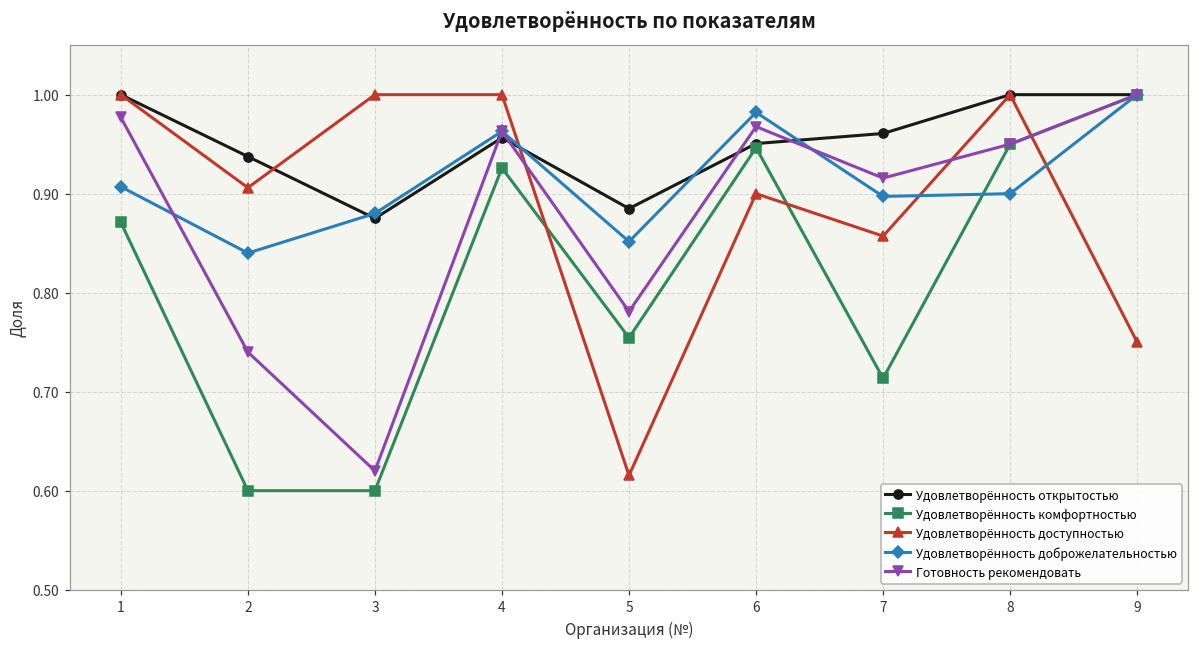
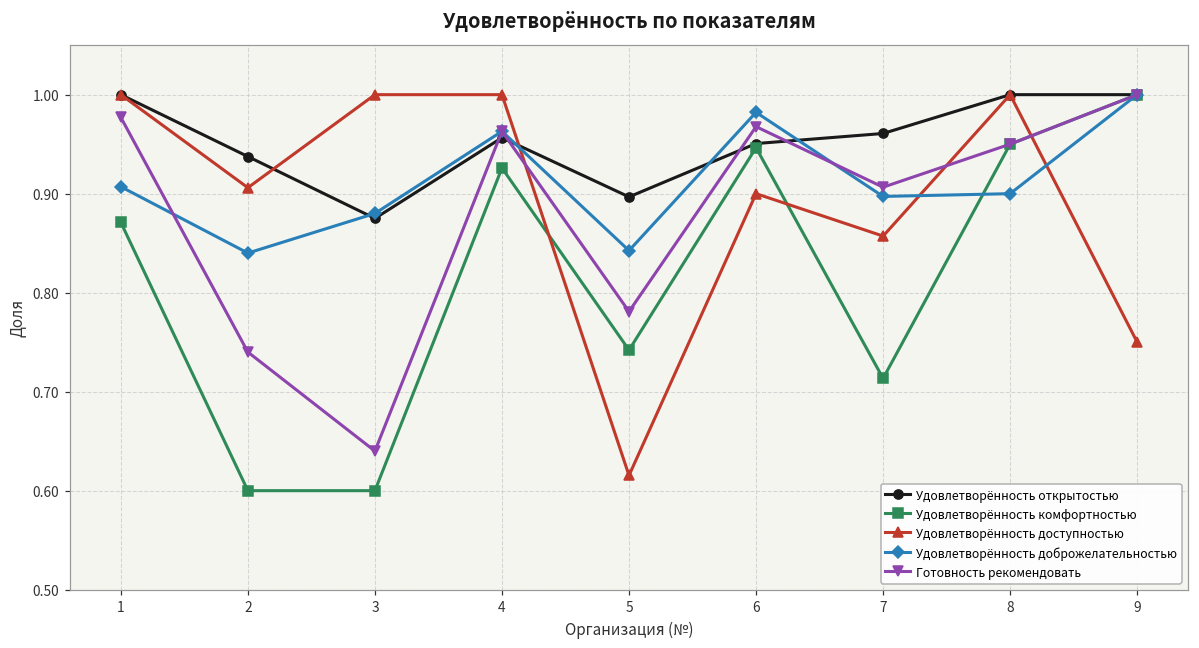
  {
    "Удовлетворённость открытостью": {
      "2": 0.94,
      "3": 0.88,
      "4": 0.96,
-     "5": 0.88,
+     "5": 0.90,
      "6": 0.95,
      "7": 0.96
    },
    "Удовлетворённость комфортностью": {
      "1": 0.87,
      "2": 0.60,
      "3": 0.60,
      "4": 0.93,
-     "5": 0.75,
+     "5": 0.74,
      "6": 0.95,
      "7": 0.71
    },
    "Удовлетворённость доступностью": {
      "2": 0.91,
      "3": 1.00,
      "4": 1.00,
      "5": 0.62,
      "6": 0.90,
      "7": 0.86,
      "9": 0.75
    },
    "Удовлетворённость доброжелательностью": {
      "1": 0.91,
      "2": 0.84,
      "3": 0.88,
-     "5": 0.85,
+     "5": 0.84,
      "6": 0.98,
      "7": 0.90,
      "8": 0.90
    },
    "Готовность рекомендовать": {
      "1": 0.98,
      "2": 0.74,
-     "3": 0.62,
+     "3": 0.64,
      "5": 0.78,
      "6": 0.97,
-     "7": 0.92
+     "7": 0.91
    }
  }
